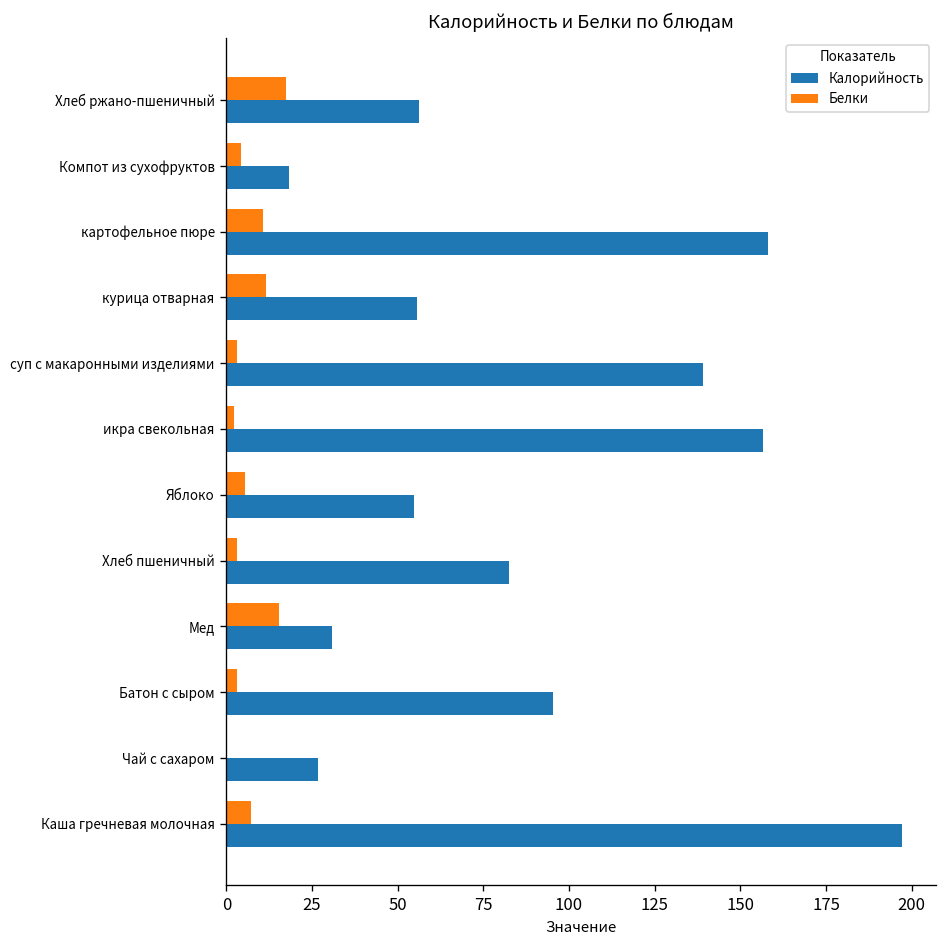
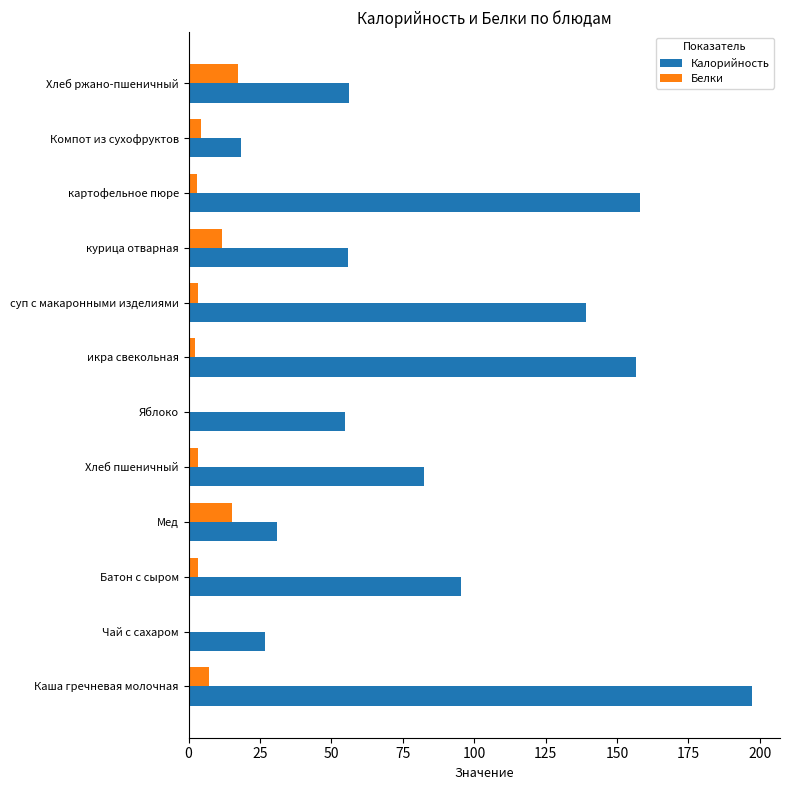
  {
    "Калорийность": {
      "Хлеб ржано-пшеничный": 56,
      "Компот из сухофруктов": 18,
      "картофельное пюре": 158,
      "курица отварная": 56,
      "суп с макаронными изделиями": 139,
      "икра свекольная": 157,
      "Яблоко": 55,
      "Хлеб пшеничный": 83,
      "Мед": 31,
      "Батон с сыром": 95,
      "Чай с сахаром": 27,
      "Каша гречневая молочная": 197
    },
    "Белки": {
      "Хлеб ржано-пшеничный": 17,
      "Компот из сухофруктов": 4,
-     "картофельное пюре": 11,
+     "картофельное пюре": 3,
      "курица отварная": 12,
      "суп с макаронными изделиями": 3,
      "икра свекольная": 2,
-     "Яблоко": 5,
+     "Яблоко": 0,
      "Хлеб пшеничный": 3,
      "Мед": 15,
      "Батон с сыром": 3,
      "Каша гречневая молочная": 7
    }
  }
